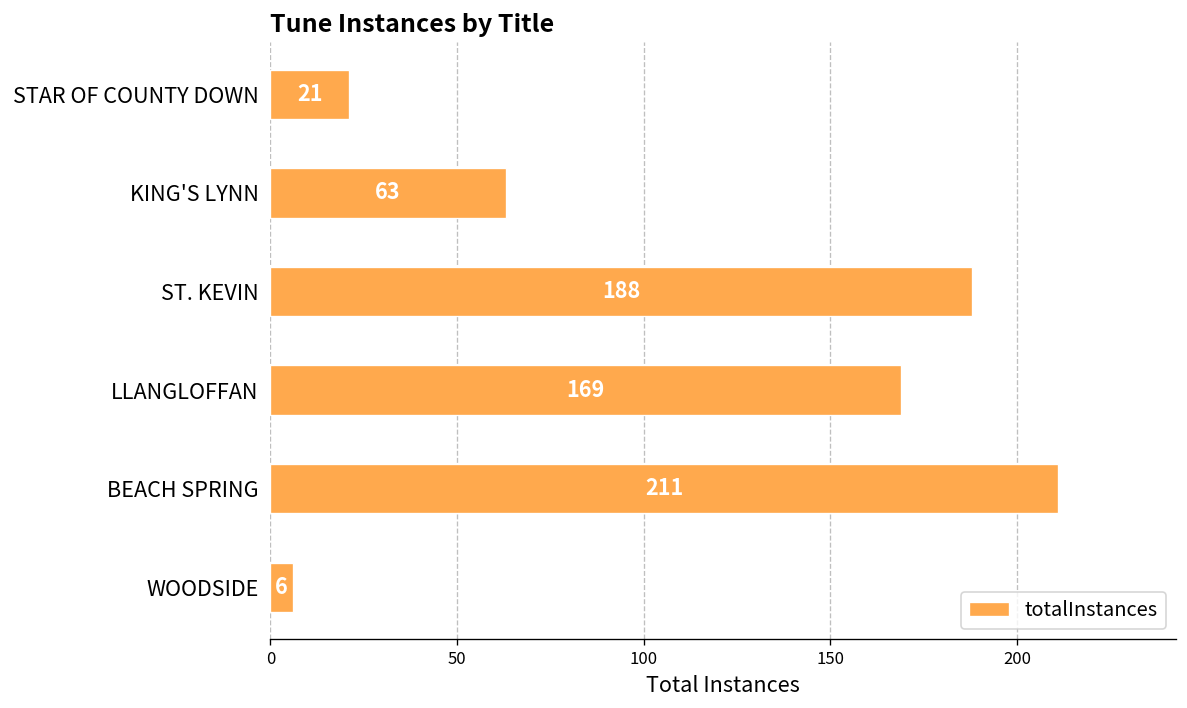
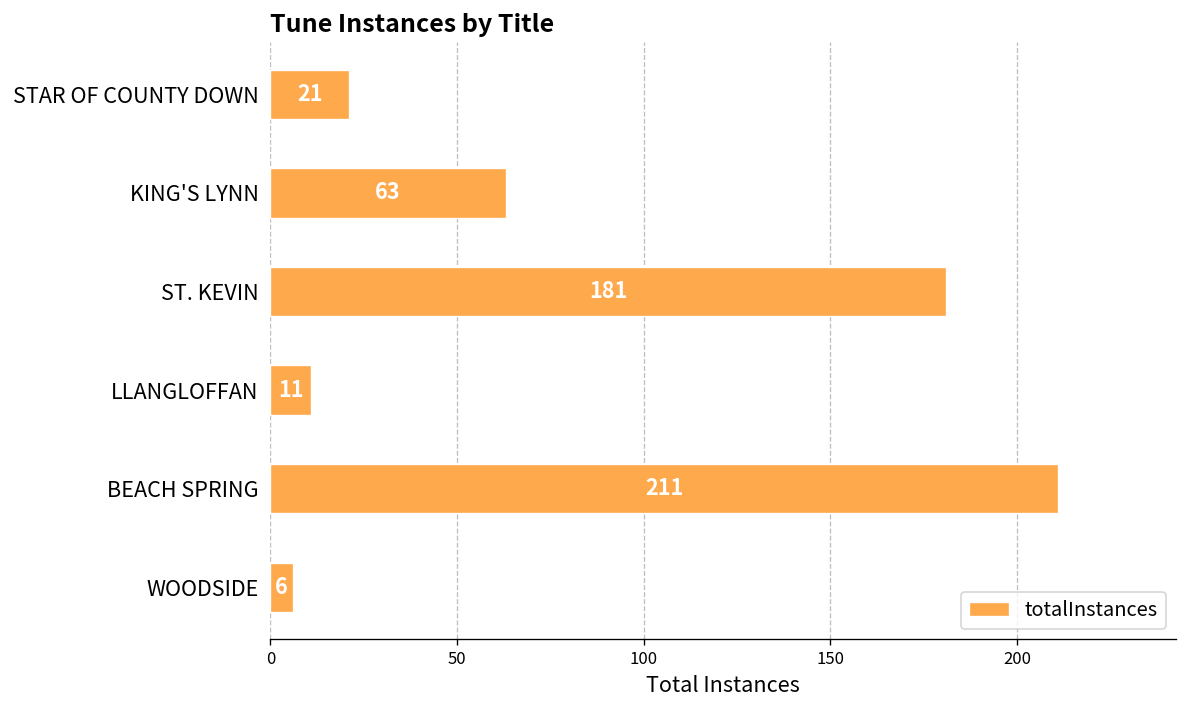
  {
    "STAR OF COUNTY DOWN": 21,
    "KING'S LYNN": 63,
-   "ST. KEVIN": 188,
-   "LLANGLOFFAN": 169,
+   "ST. KEVIN": 181,
+   "LLANGLOFFAN": 11,
    "BEACH SPRING": 211,
    "WOODSIDE": 6
  }
